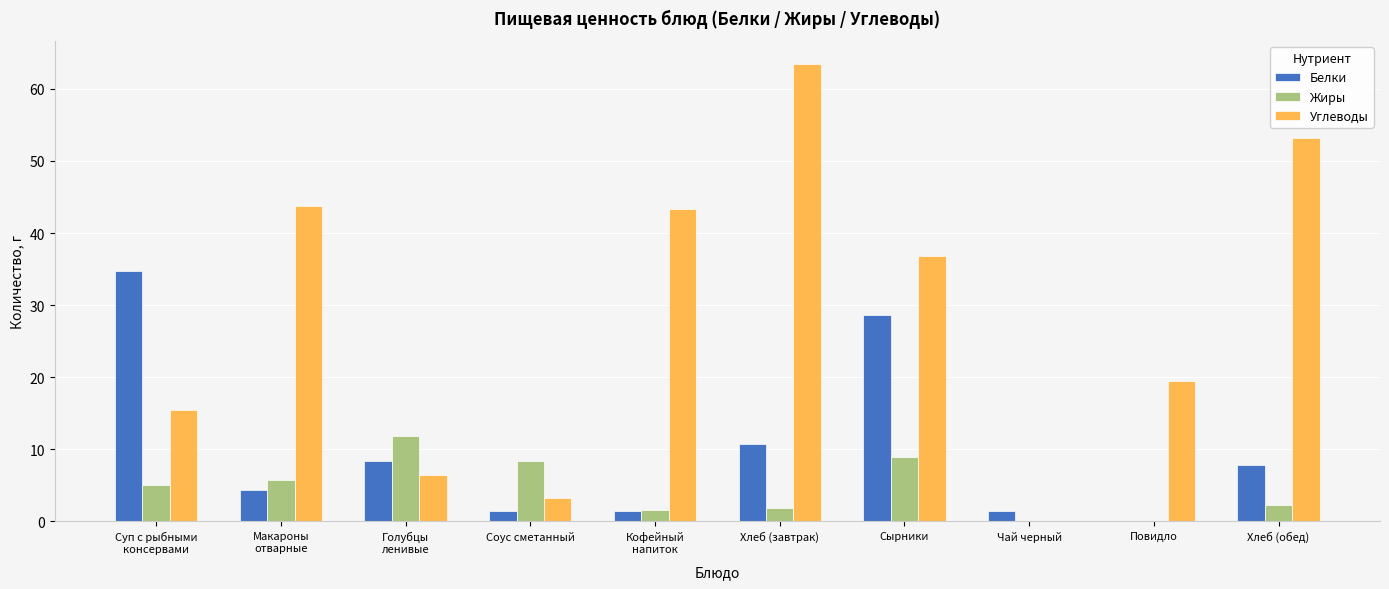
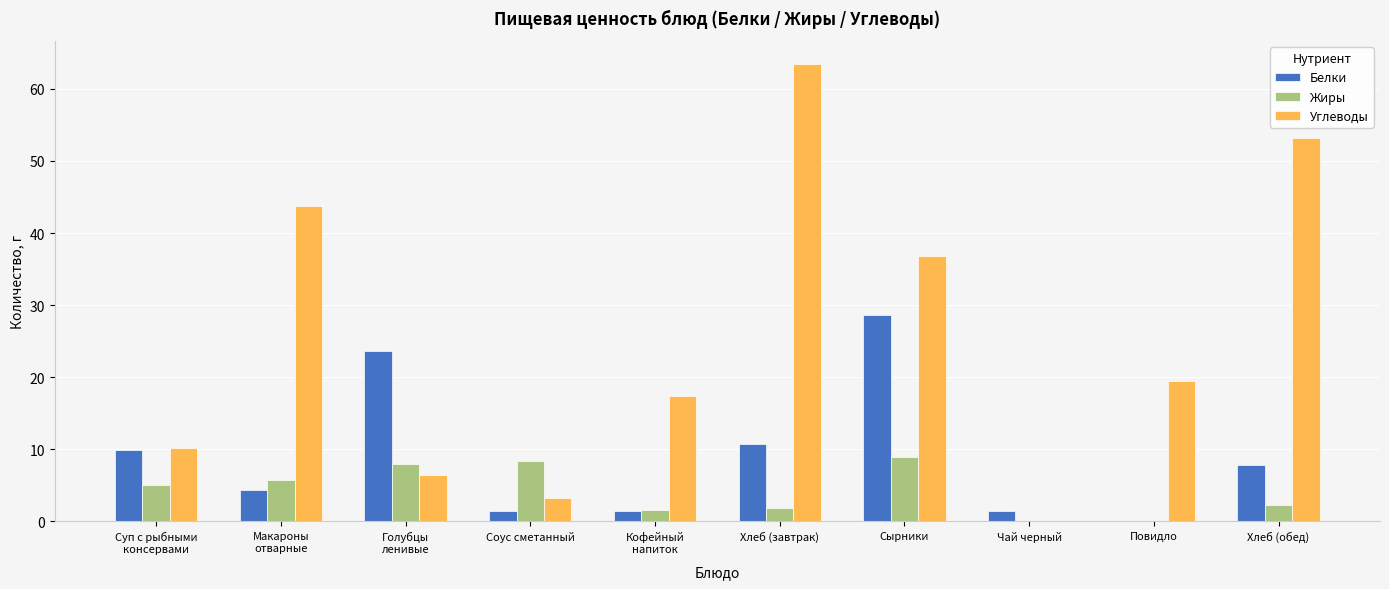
  {
    "Белки": {
-     "Суп с рыбными консервами": 35,
+     "Суп с рыбными консервами": 10,
      "Макароны отварные": 4,
-     "Голубцы ленивые": 8,
+     "Голубцы ленивые": 24,
      "Соус сметанный": 2,
      "Кофейный напиток": 1,
      "Хлеб (завтрак)": 11,
      "Сырники": 29,
      "Чай черный": 2,
      "Повидло": 0,
      "Хлеб (обед)": 8
    },
    "Жиры": {
      "Суп с рыбными консервами": 5,
      "Макароны отварные": 6,
-     "Голубцы ленивые": 12,
+     "Голубцы ленивые": 8,
      "Соус сметанный": 8,
      "Кофейный напиток": 2,
      "Хлеб (завтрак)": 2,
      "Сырники": 9,
      "Чай черный": 0,
      "Повидло": 0,
      "Хлеб (обед)": 2
    },
    "Углеводы": {
-     "Суп с рыбными консервами": 16,
+     "Суп с рыбными консервами": 10,
      "Макароны отварные": 44,
      "Голубцы ленивые": 6,
      "Соус сметанный": 3,
-     "Кофейный напиток": 43,
+     "Кофейный напиток": 17,
      "Хлеб (завтрак)": 64,
      "Сырники": 37,
      "Повидло": 20,
      "Хлеб (обед)": 53
    }
  }
